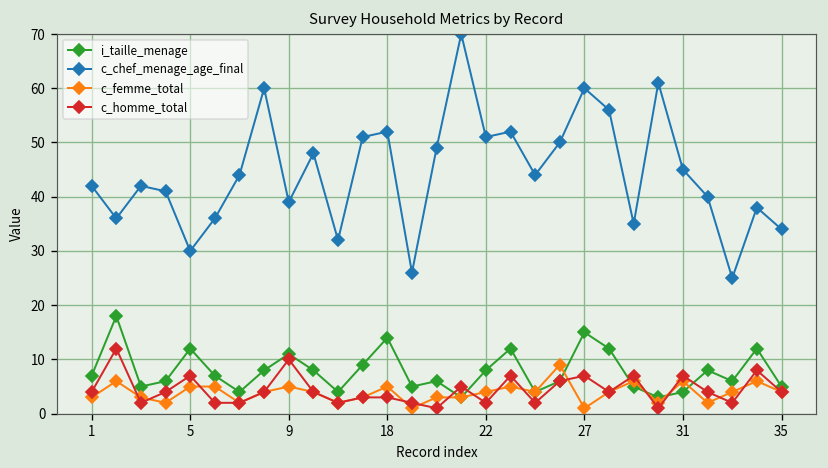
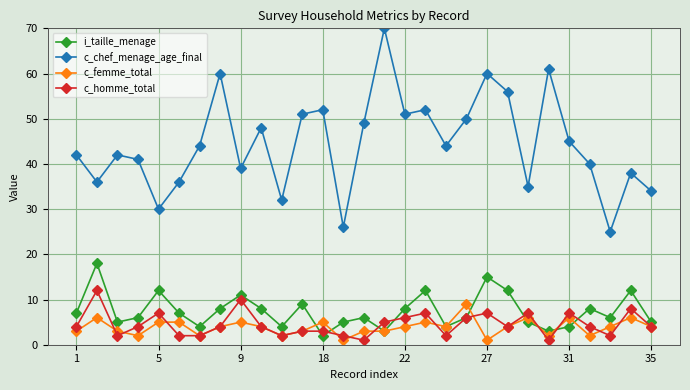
  {
    "i_taille_menage": {
      "1": 7,
      "5": 12,
      "9": 11,
-     "18": 14,
+     "18": 2,
      "22": 8,
      "27": 15,
      "31": 4,
      "35": 5
    },
    "c_chef_menage_age_final": {
      "1": 42,
      "5": 30,
      "9": 39,
      "18": 52,
      "22": 51,
      "27": 60,
      "31": 45,
      "35": 34
    },
    "c_femme_total": {
      "1": 3,
      "5": 5,
      "9": 5,
      "18": 5,
      "22": 4,
      "27": 1,
      "31": 6
    },
    "c_homme_total": {
      "1": 4,
      "5": 7,
      "9": 10,
      "18": 3,
-     "22": 2,
+     "22": 6,
      "27": 7,
      "31": 7
    }
  }
